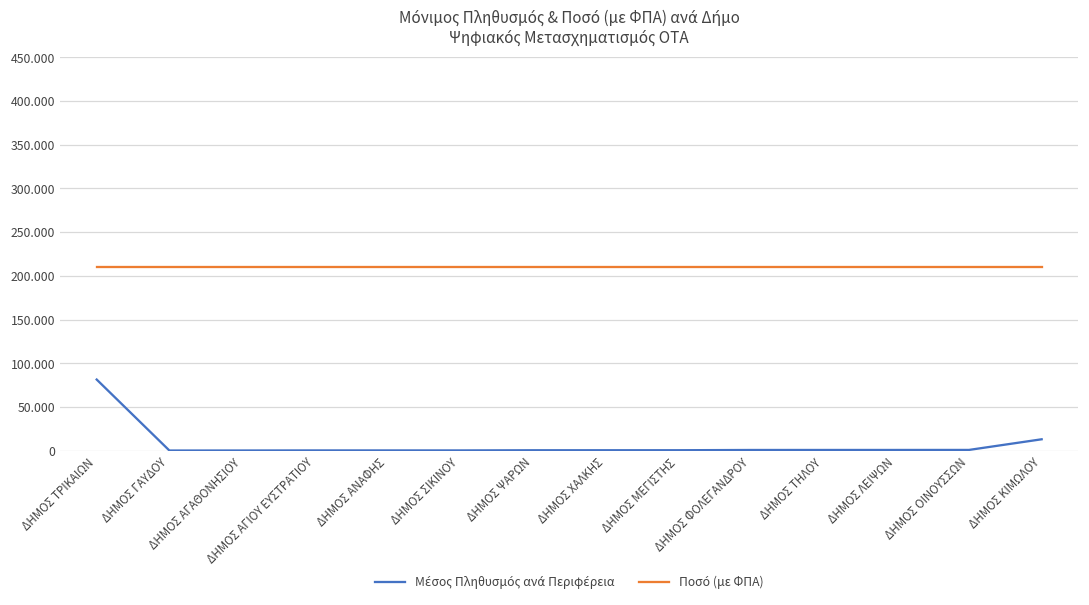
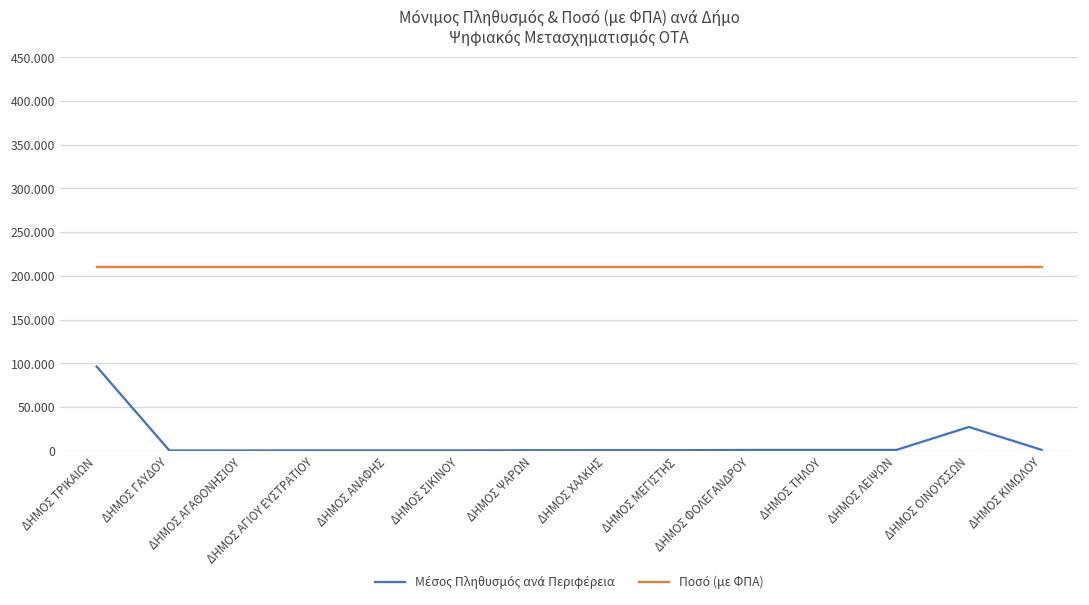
  {
    "Μέσος Πληθυσμός ανά Περιφέρεια": {
-     "ΔΗΜΟΣ ΤΡΙΚΑΙΩΝ": 80,
+     "ΔΗΜΟΣ ΤΡΙΚΑΙΩΝ": 100,
      "ΔΗΜΟΣ ΓΑΥΔΟΥ": 0,
      "ΔΗΜΟΣ ΑΓΑΘΟΝΗΣΙΟΥ": 0,
      "ΔΗΜΟΣ ΑΓΙΟΥ ΕΥΣΤΡΑΤΙΟΥ": 0,
      "ΔΗΜΟΣ ΑΝΑΦΗΣ": 0,
      "ΔΗΜΟΣ ΣΙΚΙΝΟΥ": 0,
      "ΔΗΜΟΣ ΨΑΡΩΝ": 0,
      "ΔΗΜΟΣ ΧΑΛΚΗΣ": 0,
      "ΔΗΜΟΣ ΜΕΓΙΣΤΗΣ": 0,
      "ΔΗΜΟΣ ΦΟΛΕΓΑΝΔΡΟΥ": 0,
      "ΔΗΜΟΣ ΤΗΛΟΥ": 0,
      "ΔΗΜΟΣ ΛΕΙΨΩΝ": 0,
-     "ΔΗΜΟΣ ΟΙΝΟΥΣΣΩΝ": 0,
-     "ΔΗΜΟΣ ΚΙΜΩΛΟΥ": 10
+     "ΔΗΜΟΣ ΟΙΝΟΥΣΣΩΝ": 30,
+     "ΔΗΜΟΣ ΚΙΜΩΛΟΥ": 0
    },
    "Ποσό (με ΦΠΑ)": {
      "ΔΗΜΟΣ ΤΡΙΚΑΙΩΝ": 210,
      "ΔΗΜΟΣ ΓΑΥΔΟΥ": 210,
      "ΔΗΜΟΣ ΑΓΑΘΟΝΗΣΙΟΥ": 210,
      "ΔΗΜΟΣ ΑΓΙΟΥ ΕΥΣΤΡΑΤΙΟΥ": 210,
      "ΔΗΜΟΣ ΑΝΑΦΗΣ": 210,
      "ΔΗΜΟΣ ΣΙΚΙΝΟΥ": 210,
      "ΔΗΜΟΣ ΨΑΡΩΝ": 210,
      "ΔΗΜΟΣ ΧΑΛΚΗΣ": 210,
      "ΔΗΜΟΣ ΜΕΓΙΣΤΗΣ": 210,
      "ΔΗΜΟΣ ΦΟΛΕΓΑΝΔΡΟΥ": 210,
      "ΔΗΜΟΣ ΤΗΛΟΥ": 210,
      "ΔΗΜΟΣ ΛΕΙΨΩΝ": 210,
      "ΔΗΜΟΣ ΟΙΝΟΥΣΣΩΝ": 210,
      "ΔΗΜΟΣ ΚΙΜΩΛΟΥ": 210
    }
  }
